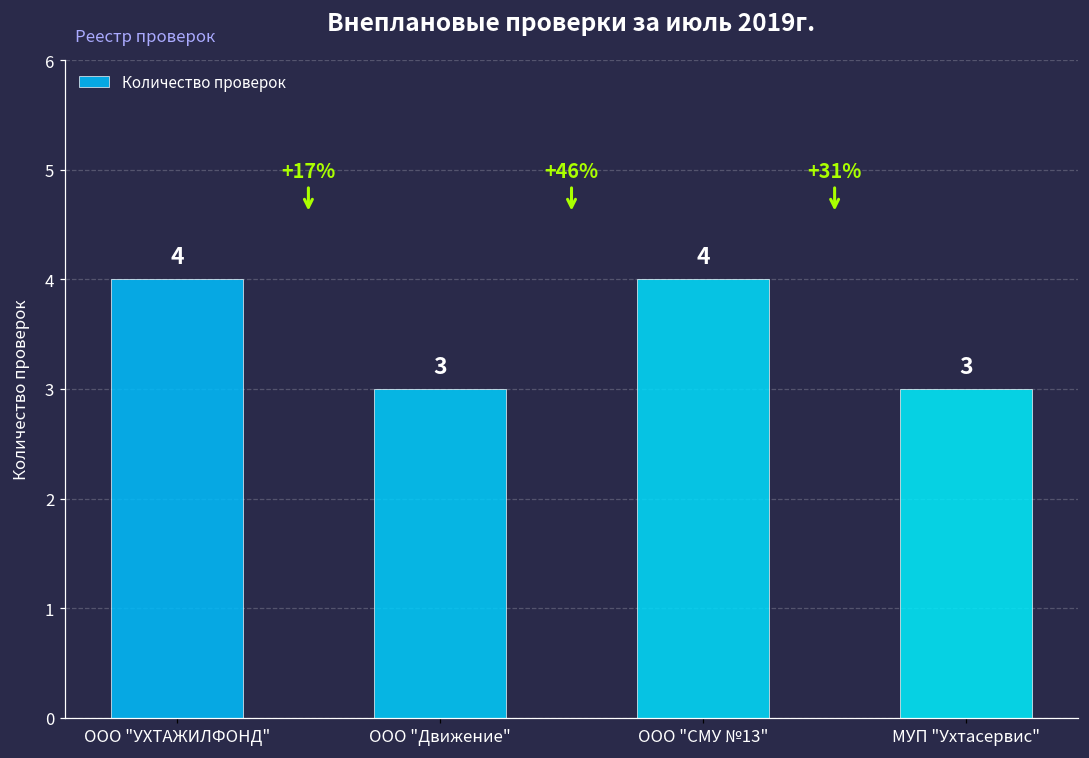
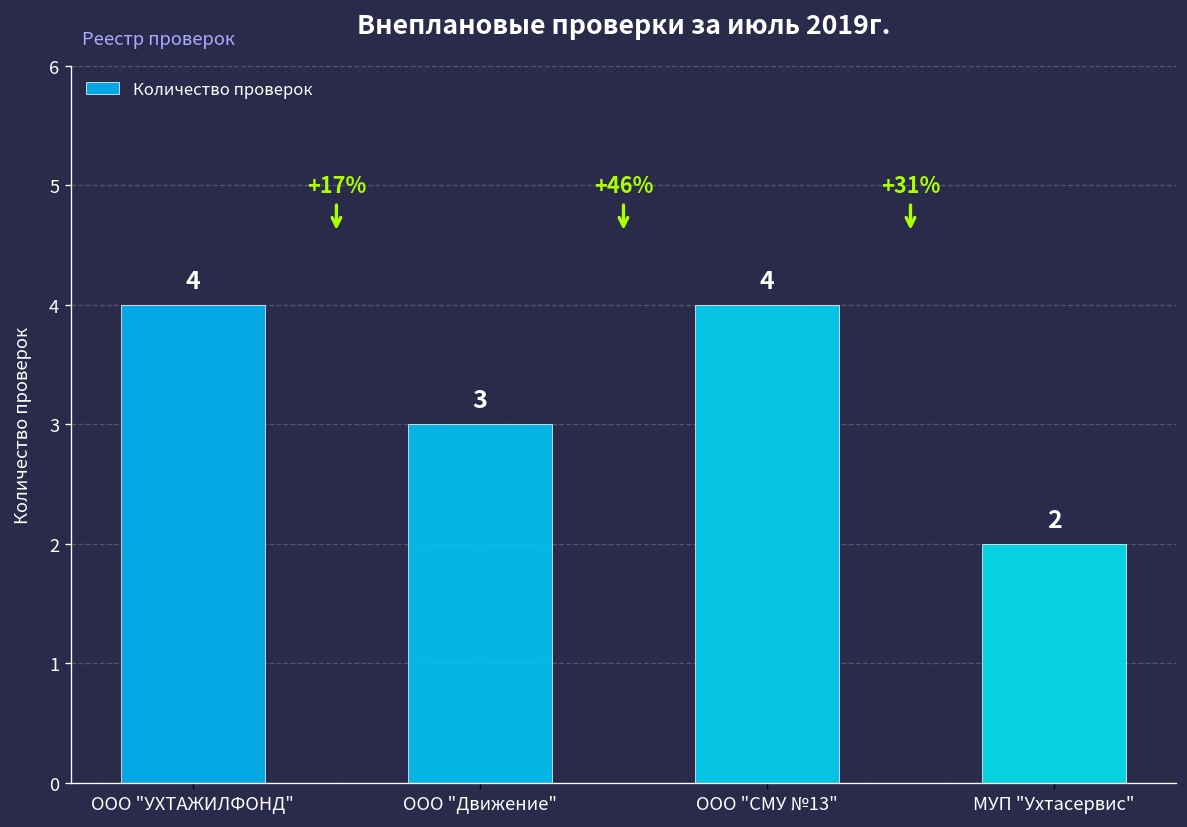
  {
    "ООО \"УХТАЖИЛФОНД\"": 4,
    "ООО \"Движение\"": 3,
    "ООО \"СМУ №13\"": 4,
-   "МУП \"Ухтасервис\"": 3
+   "МУП \"Ухтасервис\"": 2
  }
